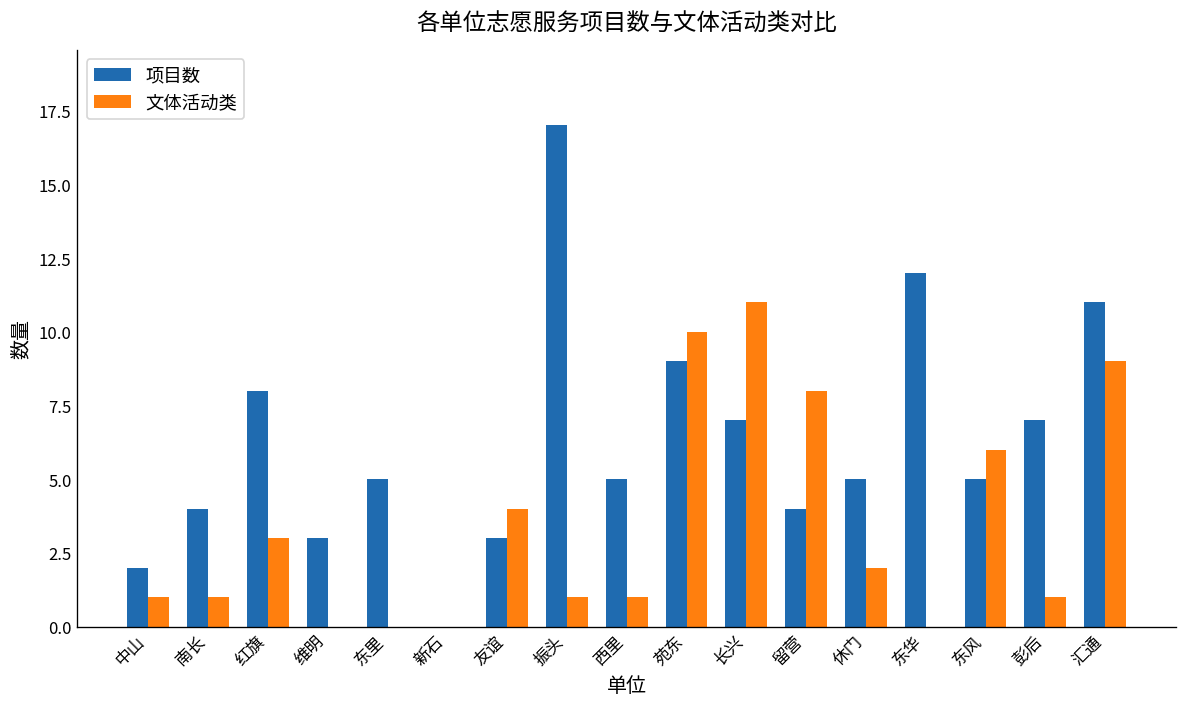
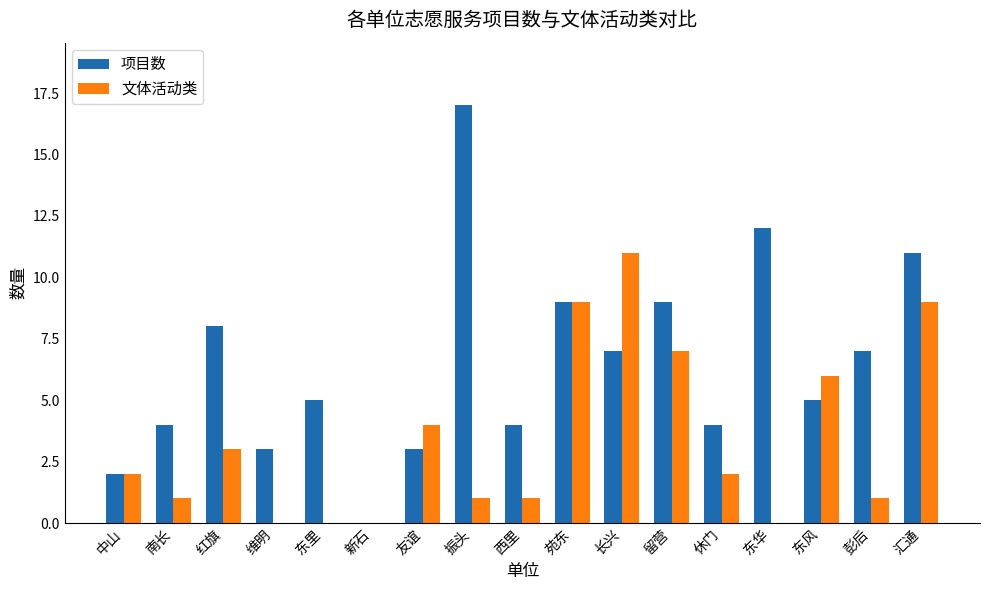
  {
    "项目数": {
      "中山": 2,
      "南长": 4,
      "红旗": 8,
      "维明": 3,
      "东里": 5,
      "新石": 0,
      "友谊": 3,
      "振头": 17,
-     "西里": 5,
+     "西里": 4,
      "苑东": 9,
      "长兴": 7,
-     "留营": 4,
-     "休门": 5,
+     "留营": 9,
+     "休门": 4,
      "东华": 12,
      "东风": 5,
      "彭后": 7,
      "汇通": 11
    },
    "文体活动类": {
-     "中山": 1,
+     "中山": 2,
      "南长": 1,
      "红旗": 3,
      "维明": 0,
      "东里": 0,
      "新石": 0,
      "友谊": 4,
      "振头": 1,
      "西里": 1,
-     "苑东": 10,
+     "苑东": 9,
      "长兴": 11,
-     "留营": 8,
+     "留营": 7,
      "休门": 2,
      "东华": 0,
      "东风": 6,
      "彭后": 1,
      "汇通": 9
    }
  }
